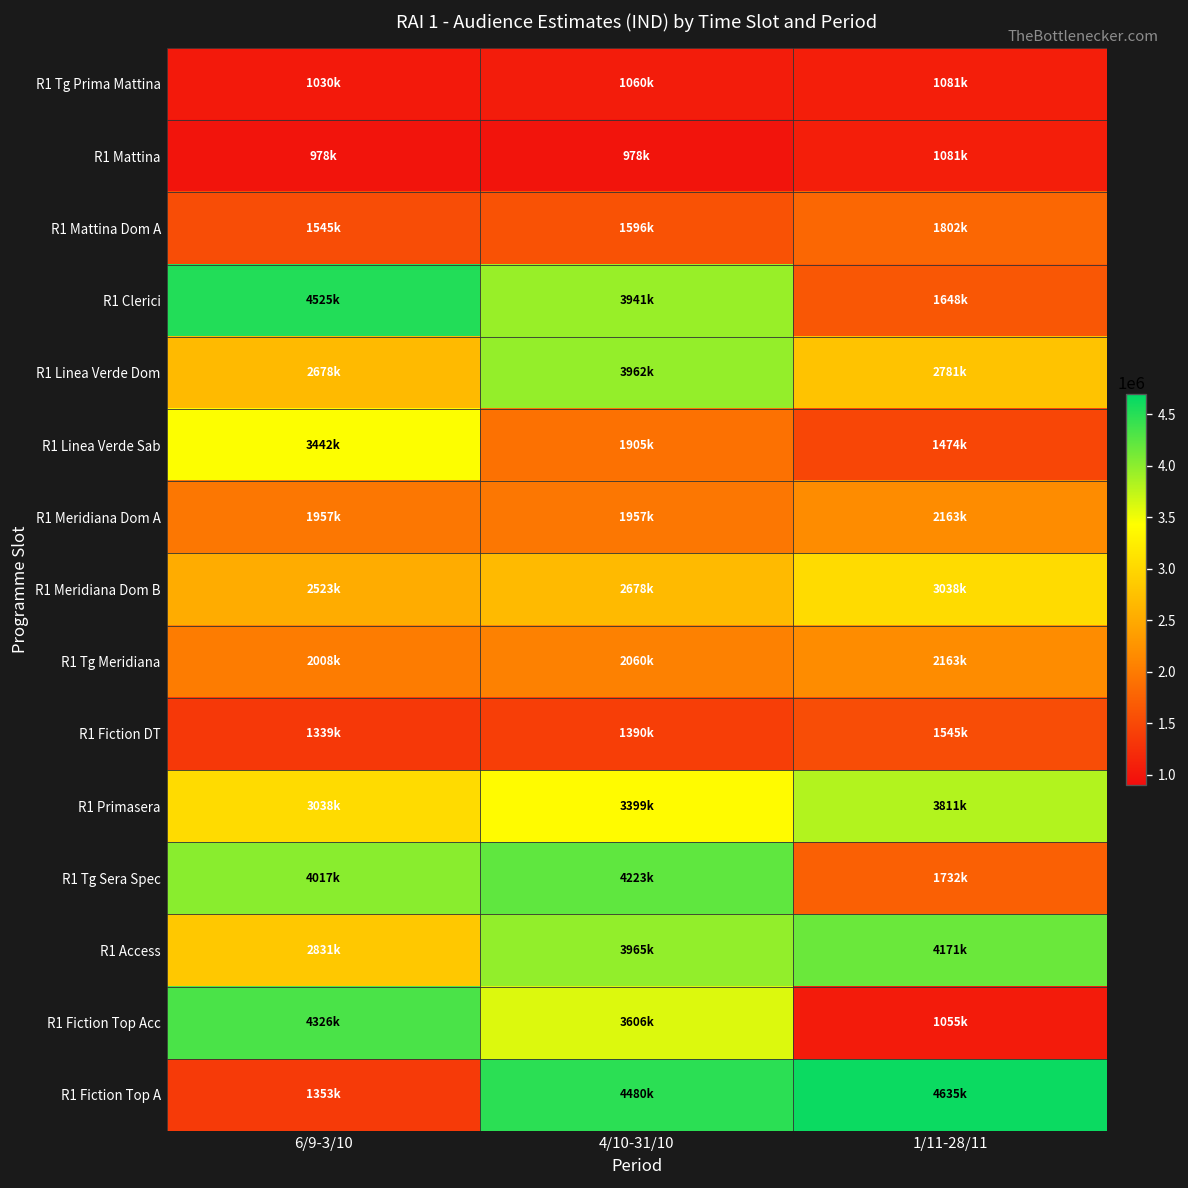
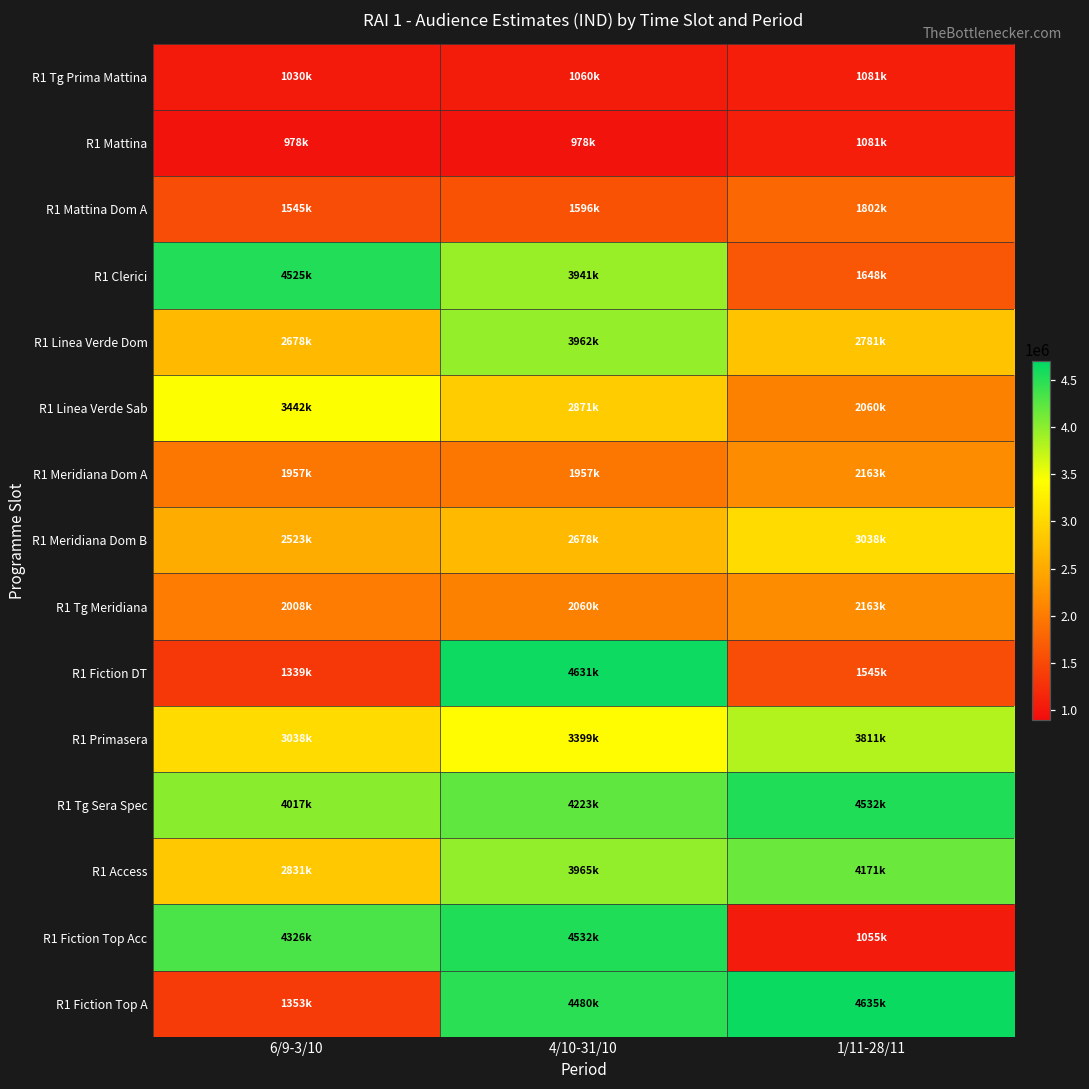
  {
    "R1 Tg Prima Mattina": {
      "6/9-3/10": "1030k",
      "4/10-31/10": "1060k",
      "1/11-28/11": "1081k"
    },
    "R1 Mattina": {
      "6/9-3/10": "978k",
      "4/10-31/10": "978k",
      "1/11-28/11": "1081k"
    },
    "R1 Mattina Dom A": {
      "6/9-3/10": "1545k",
      "4/10-31/10": "1596k",
      "1/11-28/11": "1802k"
    },
    "R1 Clerici": {
      "6/9-3/10": "4525k",
      "4/10-31/10": "3941k",
      "1/11-28/11": "1648k"
    },
    "R1 Linea Verde Dom": {
      "6/9-3/10": "2678k",
      "4/10-31/10": "3962k",
      "1/11-28/11": "2781k"
    },
    "R1 Linea Verde Sab": {
      "6/9-3/10": "3442k",
-     "4/10-31/10": "1905k",
-     "1/11-28/11": "1474k"
+     "4/10-31/10": "2871k",
+     "1/11-28/11": "2060k"
    },
    "R1 Meridiana Dom A": {
      "6/9-3/10": "1957k",
      "4/10-31/10": "1957k",
      "1/11-28/11": "2163k"
    },
    "R1 Meridiana Dom B": {
      "6/9-3/10": "2523k",
      "4/10-31/10": "2678k",
      "1/11-28/11": "3038k"
    },
    "R1 Tg Meridiana": {
      "6/9-3/10": "2008k",
      "4/10-31/10": "2060k",
      "1/11-28/11": "2163k"
    },
    "R1 Fiction DT": {
      "6/9-3/10": "1339k",
-     "4/10-31/10": "1390k",
+     "4/10-31/10": "4631k",
      "1/11-28/11": "1545k"
    },
    "R1 Primasera": {
      "6/9-3/10": "3038k",
      "4/10-31/10": "3399k",
      "1/11-28/11": "3811k"
    },
    "R1 Tg Sera Spec": {
      "6/9-3/10": "4017k",
      "4/10-31/10": "4223k",
-     "1/11-28/11": "1732k"
+     "1/11-28/11": "4532k"
    },
    "R1 Access": {
      "6/9-3/10": "2831k",
      "4/10-31/10": "3965k",
      "1/11-28/11": "4171k"
    },
    "R1 Fiction Top Acc": {
      "6/9-3/10": "4326k",
-     "4/10-31/10": "3606k",
+     "4/10-31/10": "4532k",
      "1/11-28/11": "1055k"
    },
    "R1 Fiction Top A": {
      "6/9-3/10": "1353k",
      "4/10-31/10": "4480k",
      "1/11-28/11": "4635k"
    }
  }
